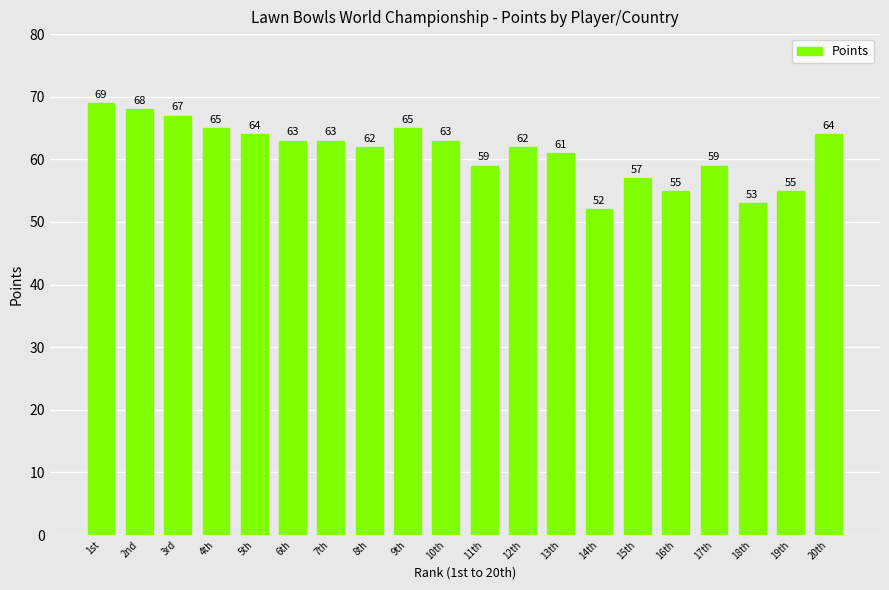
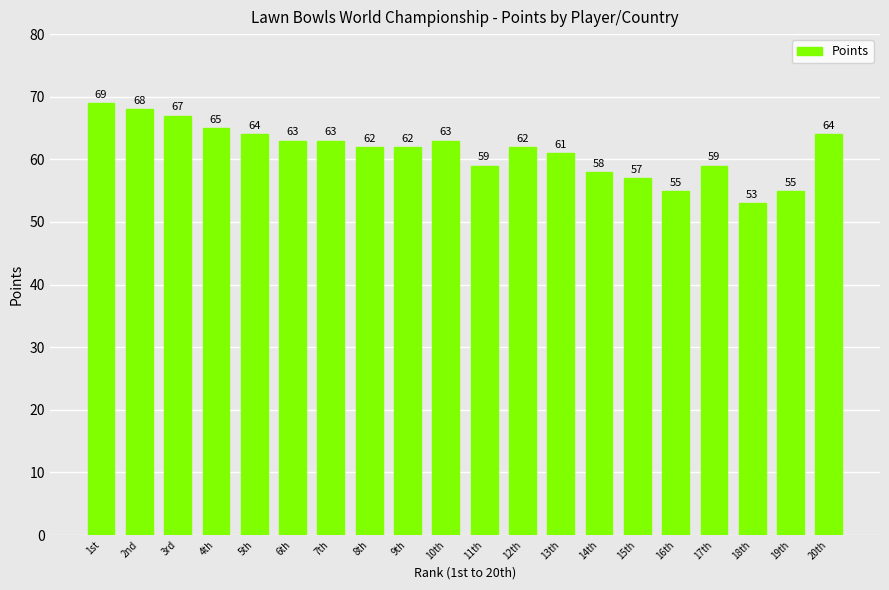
  {
    "1st": 69,
    "2nd": 68,
    "3rd": 67,
    "4th": 65,
    "5th": 64,
    "6th": 63,
    "7th": 63,
    "8th": 62,
-   "9th": 65,
+   "9th": 62,
    "10th": 63,
    "11th": 59,
    "12th": 62,
    "13th": 61,
-   "14th": 52,
+   "14th": 58,
    "15th": 57,
    "16th": 55,
    "17th": 59,
    "18th": 53,
    "19th": 55,
    "20th": 64
  }
